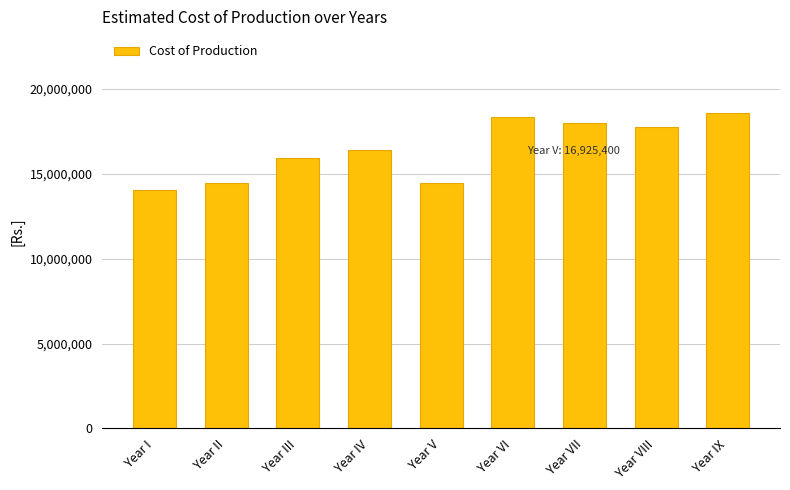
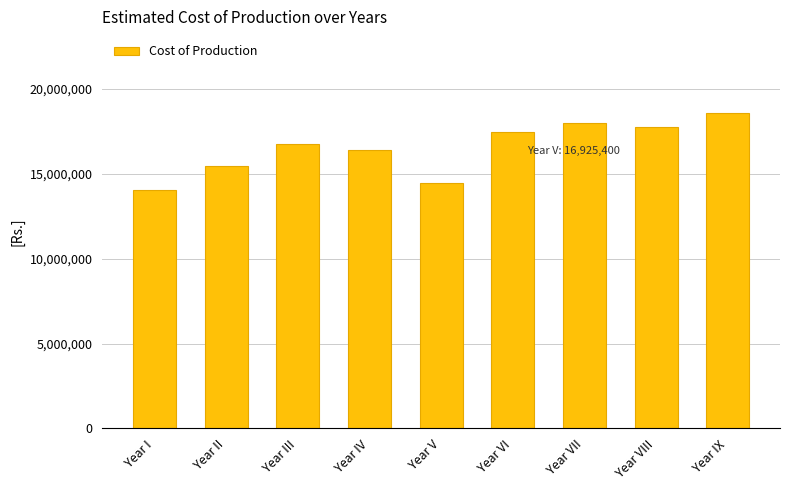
  {
    "Year I": "14,000,000",
-   "Year II": "14,500,000",
-   "Year III": "15,900,000",
+   "Year II": "15,500,000",
+   "Year III": "16,700,000",
    "Year IV": "16,400,000",
    "Year V": "14,400,000",
-   "Year VI": "18,400,000",
+   "Year VI": "17,400,000",
    "Year VIII": "17,800,000",
    "Year IX": "18,600,000"
  }
